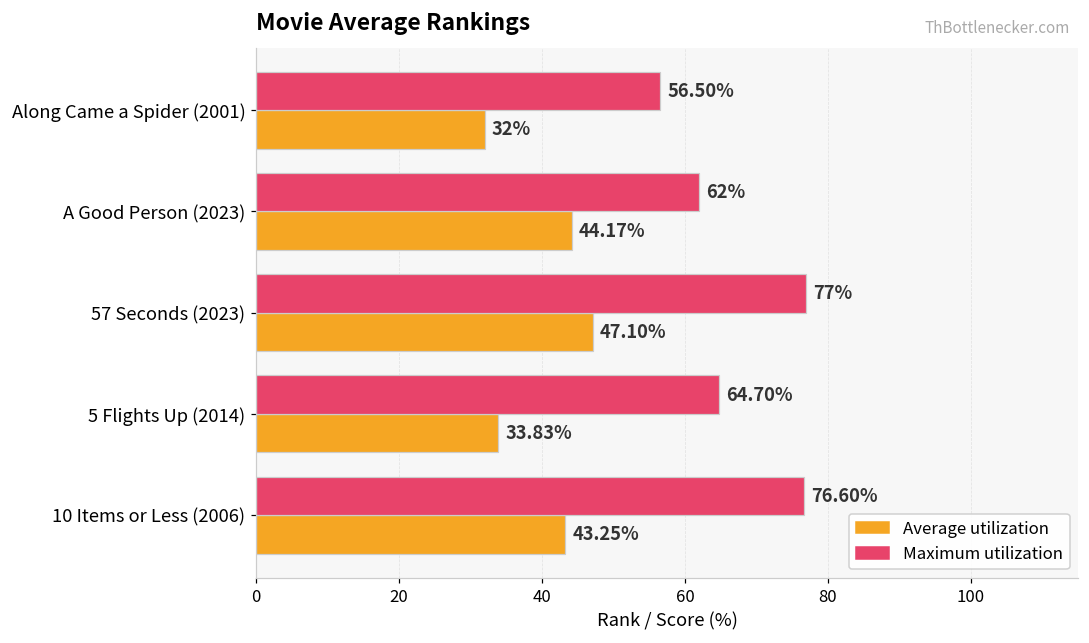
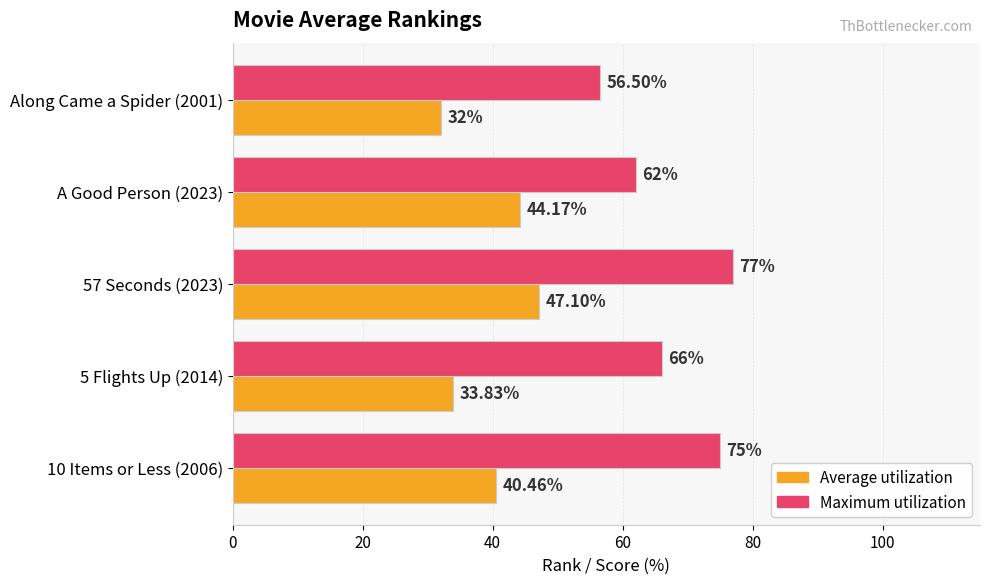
  {
    "Average utilization": {
      "Along Came a Spider (2001)": "32%",
      "A Good Person (2023)": "44.17%",
      "57 Seconds (2023)": "47.10%",
      "5 Flights Up (2014)": "33.83%",
-     "10 Items or Less (2006)": "43.25%"
+     "10 Items or Less (2006)": "40.46%"
    },
    "Maximum utilization": {
      "Along Came a Spider (2001)": "56.50%",
      "A Good Person (2023)": "62%",
      "57 Seconds (2023)": "77%",
-     "5 Flights Up (2014)": "64.70%",
-     "10 Items or Less (2006)": "76.60%"
+     "5 Flights Up (2014)": "66%",
+     "10 Items or Less (2006)": "75%"
    }
  }
